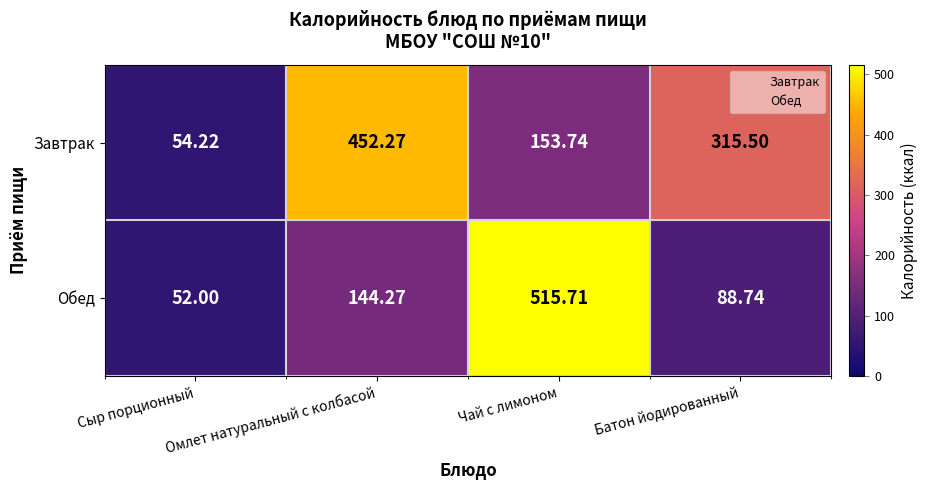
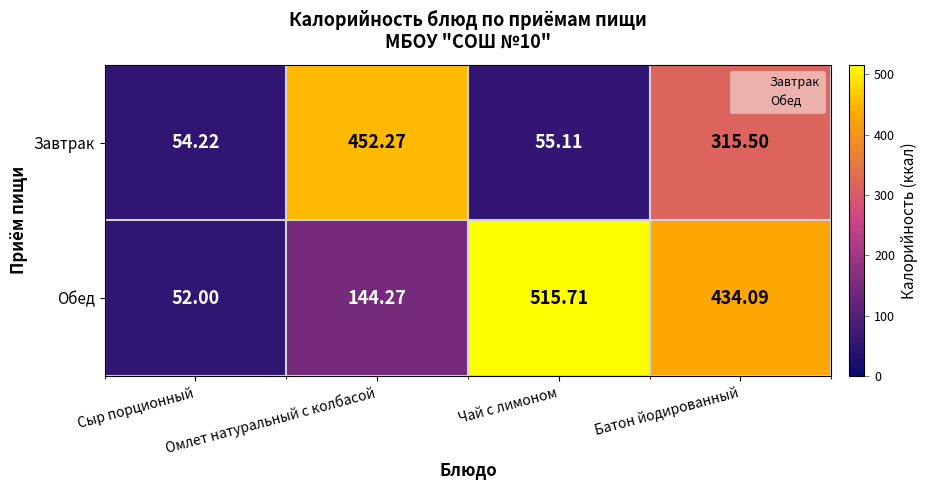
  {
    "Завтрак": {
      "Сыр порционный": 54.22,
      "Омлет натуральный с колбасой": 452.27,
-     "Чай с лимоном": 153.74,
+     "Чай с лимоном": 55.11,
      "Батон йодированный": 315.50
    },
    "Обед": {
      "Сыр порционный": 52.00,
      "Омлет натуральный с колбасой": 144.27,
      "Чай с лимоном": 515.71,
-     "Батон йодированный": 88.74
+     "Батон йодированный": 434.09
    }
  }
